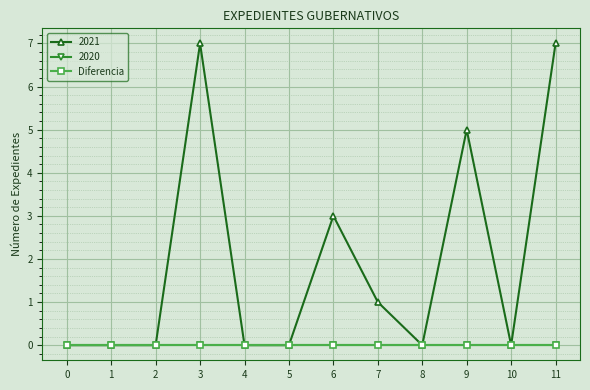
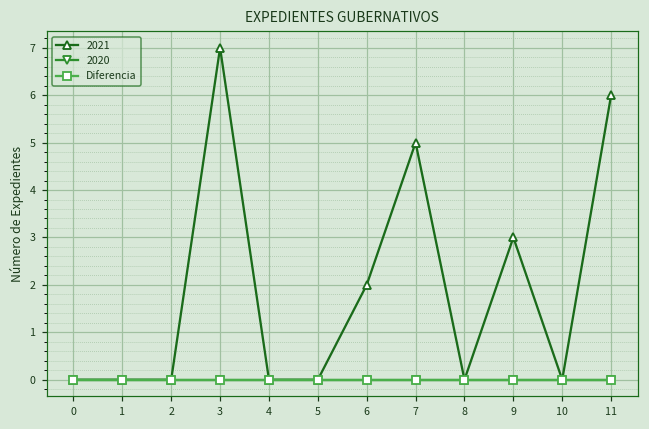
  {
    "2021": {
      "3": 7,
-     "6": 3,
-     "7": 1,
-     "9": 5,
-     "11": 7
+     "6": 2,
+     "7": 5,
+     "9": 3,
+     "11": 6
    },
    "Diferencia": {
      "3": 0,
      "6": 0,
      "7": 0,
      "9": 0,
      "11": 0
    }
  }
